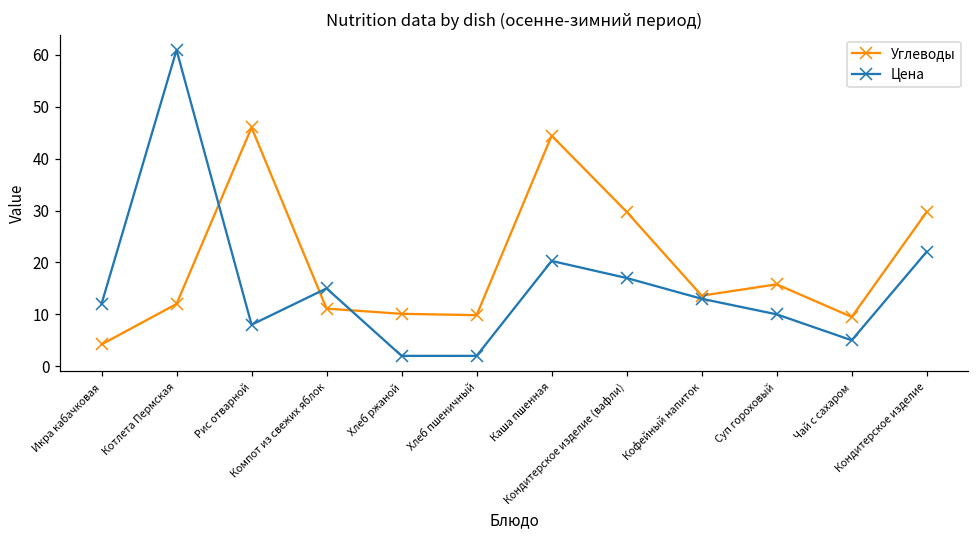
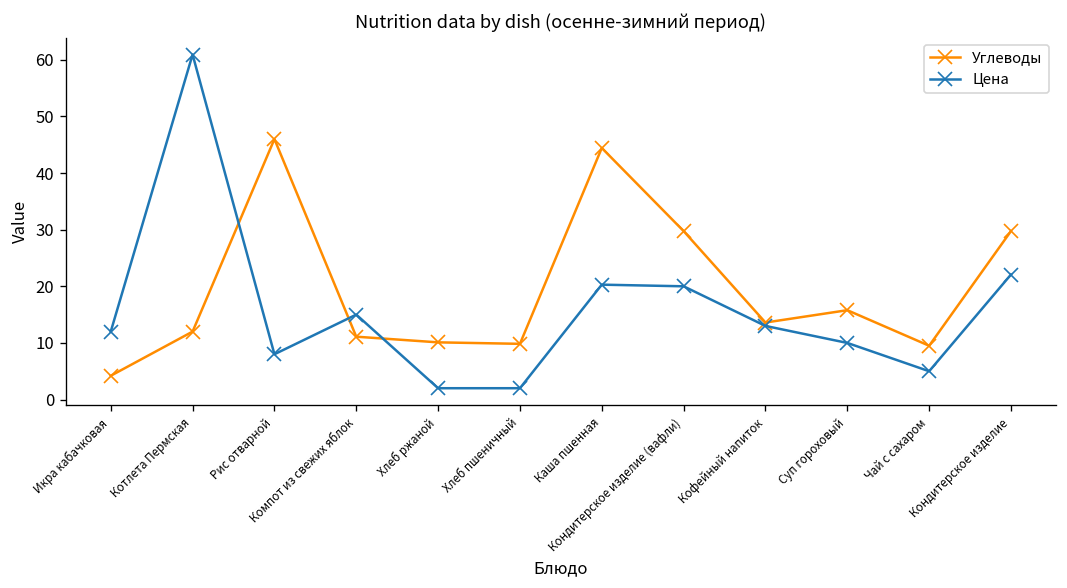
  {
    "Углеводы": {
      "Икра кабачковая": 4,
      "Котлета Пермская": 12,
      "Рис отварной": 46,
      "Компот из свежих яблок": 11,
      "Хлеб ржаной": 10,
      "Хлеб пшеничный": 10,
      "Каша пшенная": 44,
      "Кондитерское изделие (вафли)": 30,
      "Кофейный напиток": 14,
      "Суп гороховый": 16,
      "Чай с сахаром": 10,
      "Кондитерское изделие": 30
    },
    "Цена": {
      "Икра кабачковая": 12,
      "Котлета Пермская": 61,
      "Рис отварной": 8,
      "Компот из свежих яблок": 15,
      "Хлеб ржаной": 2,
      "Хлеб пшеничный": 2,
      "Каша пшенная": 20,
-     "Кондитерское изделие (вафли)": 17,
+     "Кондитерское изделие (вафли)": 20,
      "Кофейный напиток": 13,
      "Суп гороховый": 10,
      "Чай с сахаром": 5,
      "Кондитерское изделие": 22
    }
  }
